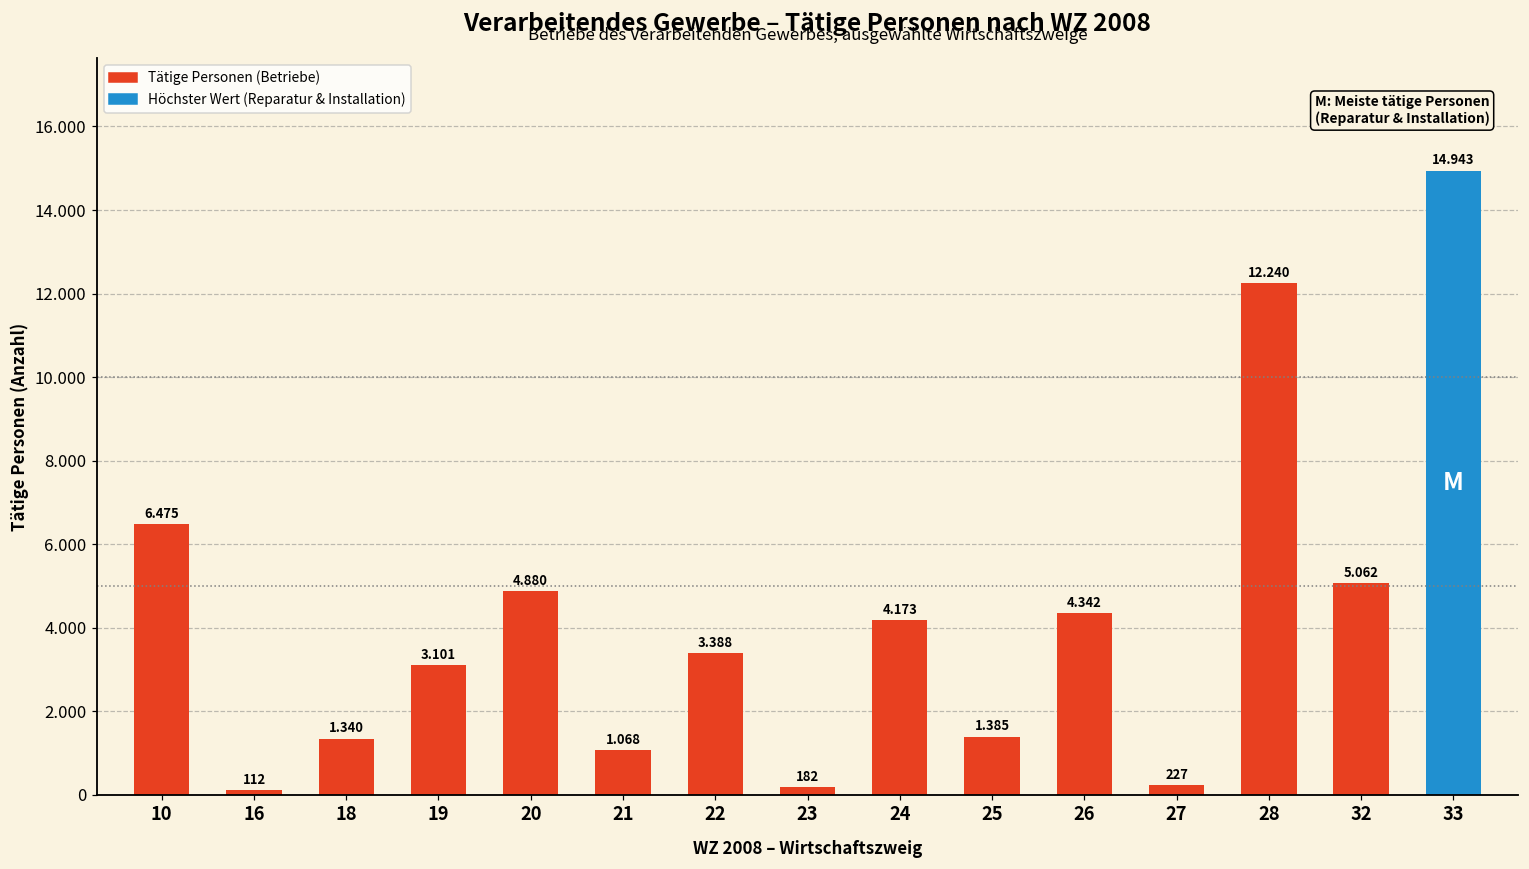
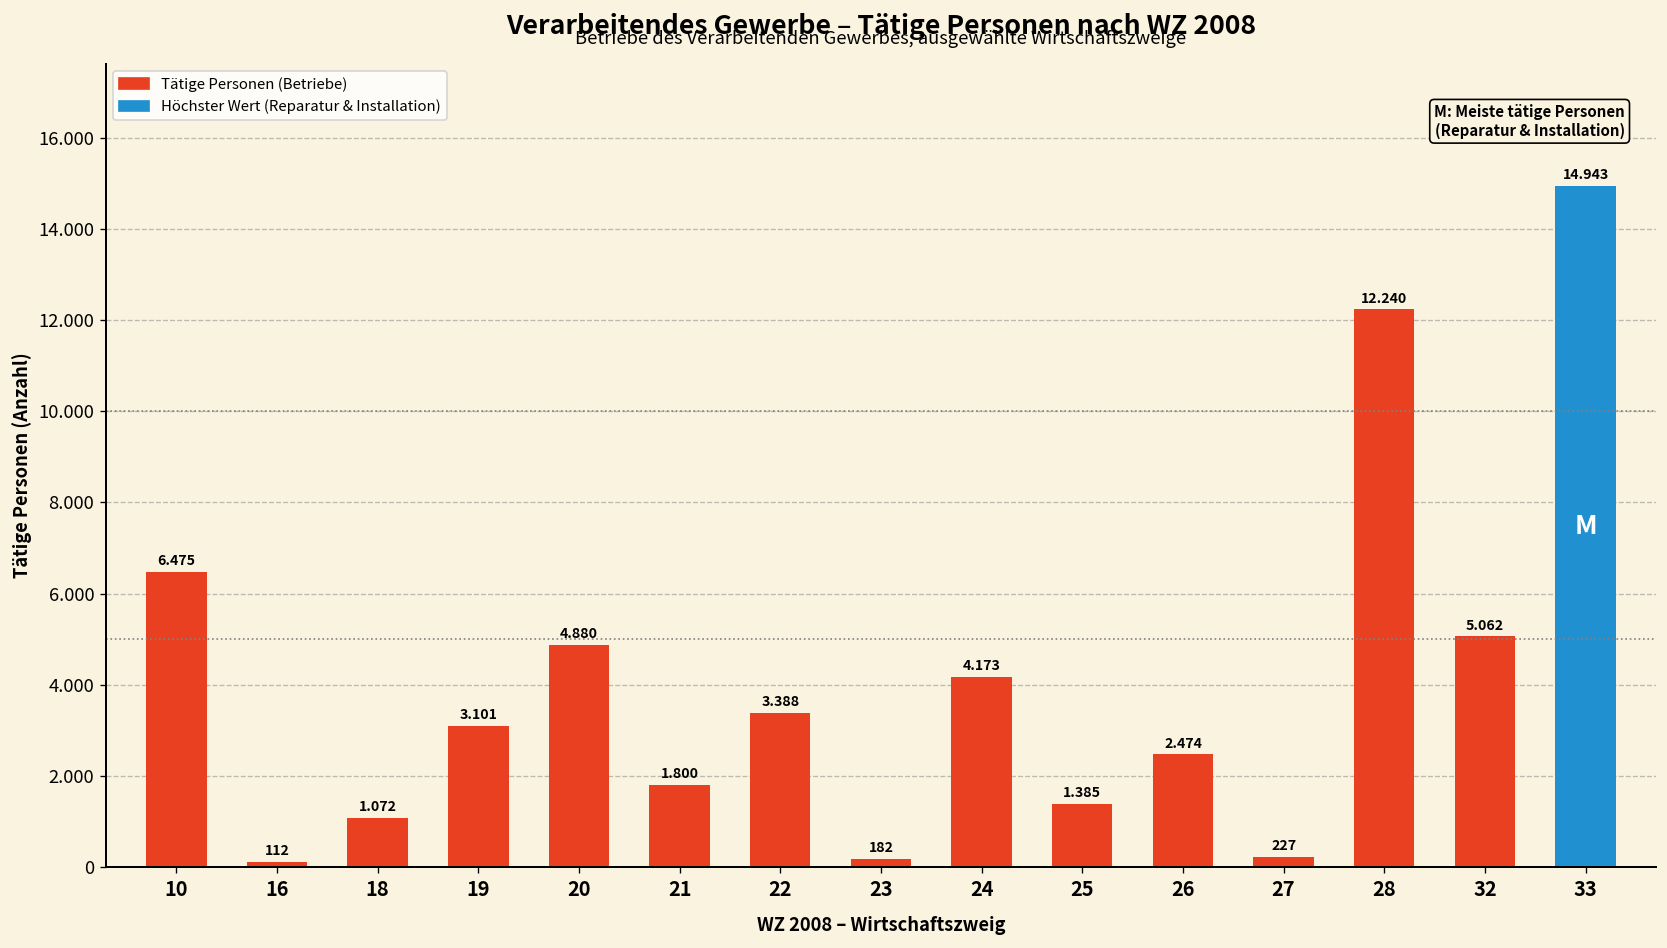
  {
    "16": 112,
-   "18": 1.340,
-   "21": 1.068,
+   "18": 1.072,
+   "21": 1.800,
    "23": 182,
-   "26": 4.342,
+   "26": 2.474,
    "27": 227
  }
